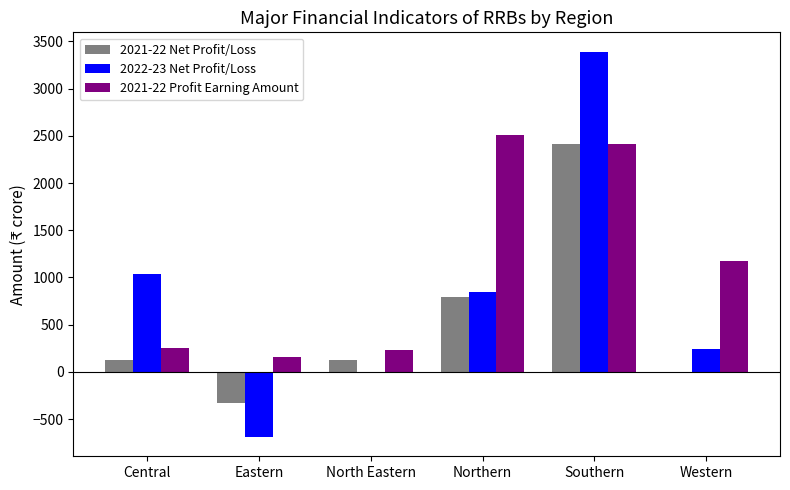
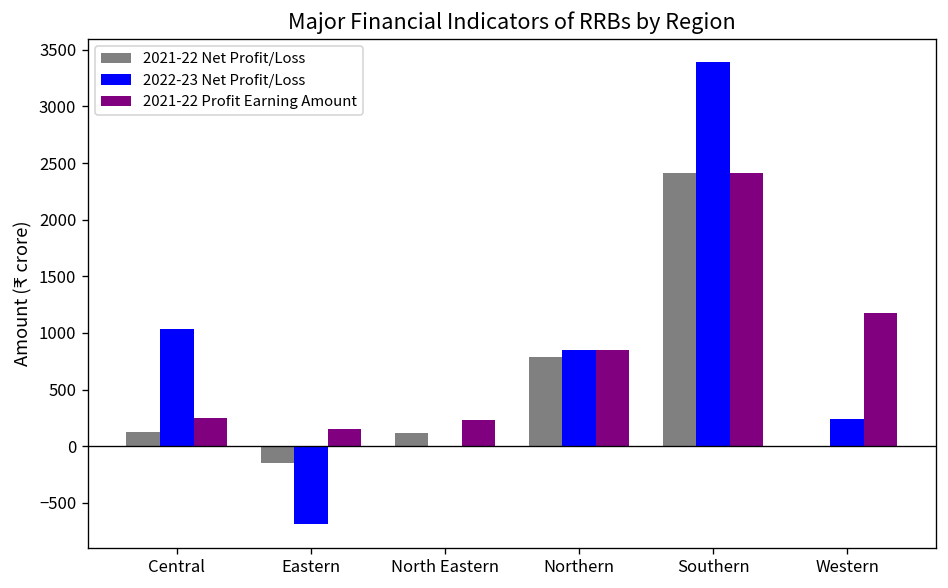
  {
    "2021-22 Net Profit/Loss": {
      "Central": 100,
-     "Eastern": -300,
+     "Eastern": -200,
      "North Eastern": 100,
      "Northern": 800,
      "Southern": 2400
    },
    "2022-23 Net Profit/Loss": {
      "Central": 1000,
      "Eastern": -700,
      "Northern": 800,
      "Southern": 3400,
      "Western": 200
    },
    "2021-22 Profit Earning Amount": {
      "Central": 300,
      "Eastern": 200,
      "North Eastern": 200,
-     "Northern": 2500,
+     "Northern": 900,
      "Southern": 2400,
      "Western": 1200
    }
  }
